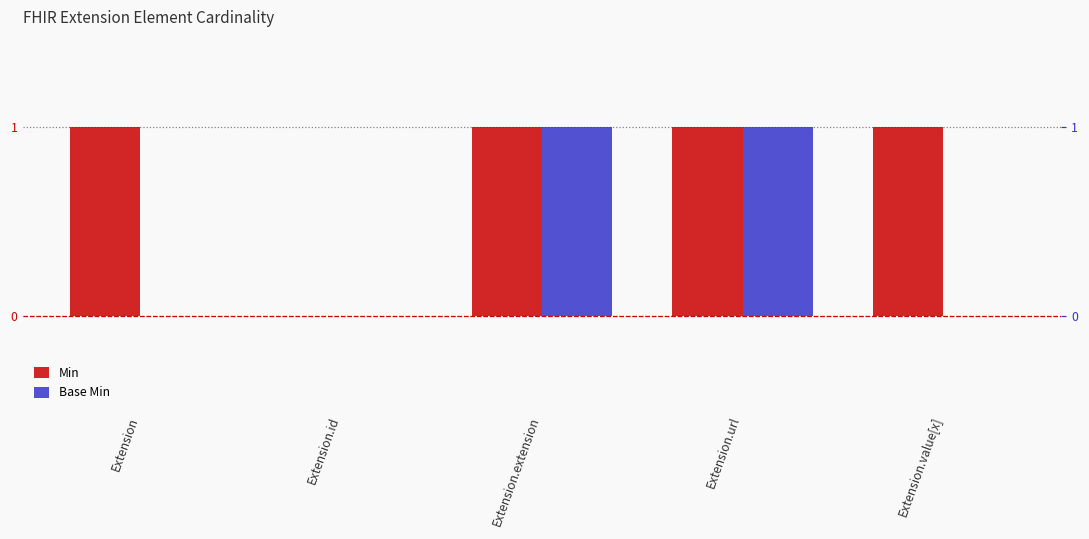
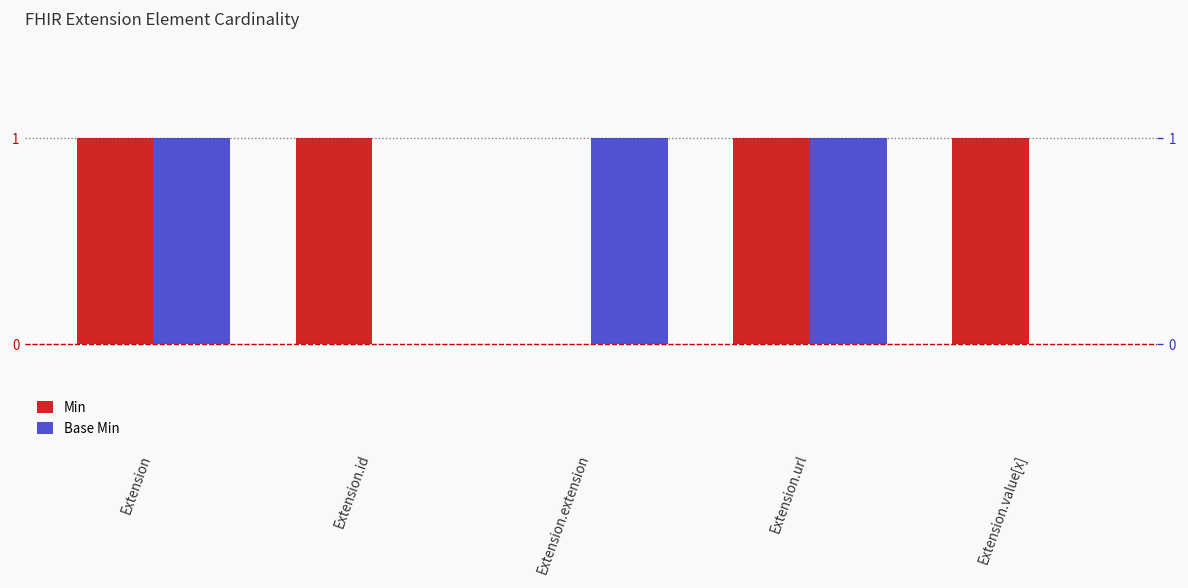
  {
    "Min": {
      "Extension": 1,
-     "Extension.id": 0,
-     "Extension.extension": 1,
+     "Extension.id": 1,
+     "Extension.extension": 0,
      "Extension.url": 1,
      "Extension.value[x]": 1
    },
    "Base Min": {
-     "Extension": 0,
+     "Extension": 1,
      "Extension.id": 0,
      "Extension.extension": 1,
      "Extension.url": 1,
      "Extension.value[x]": 0
    }
  }
